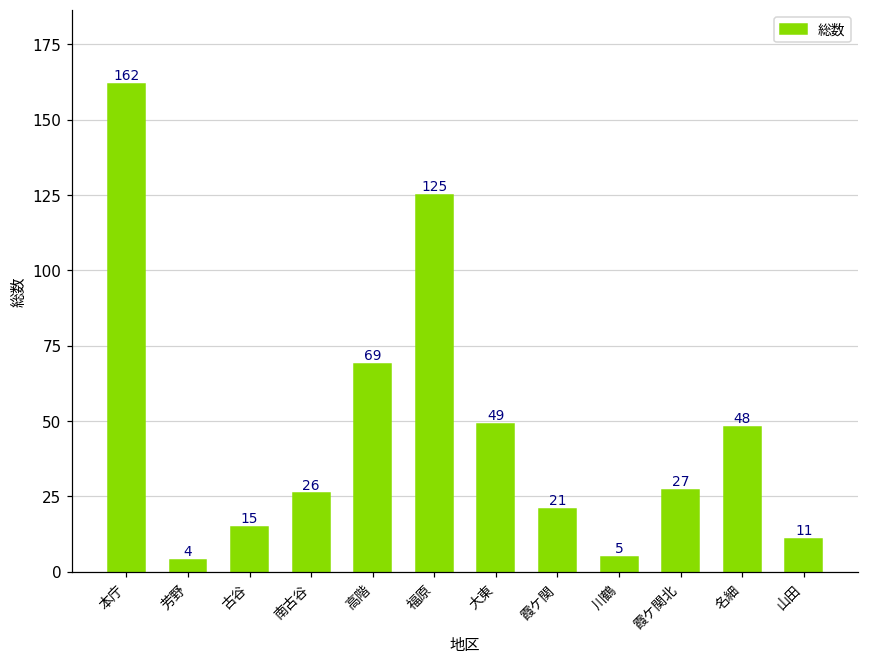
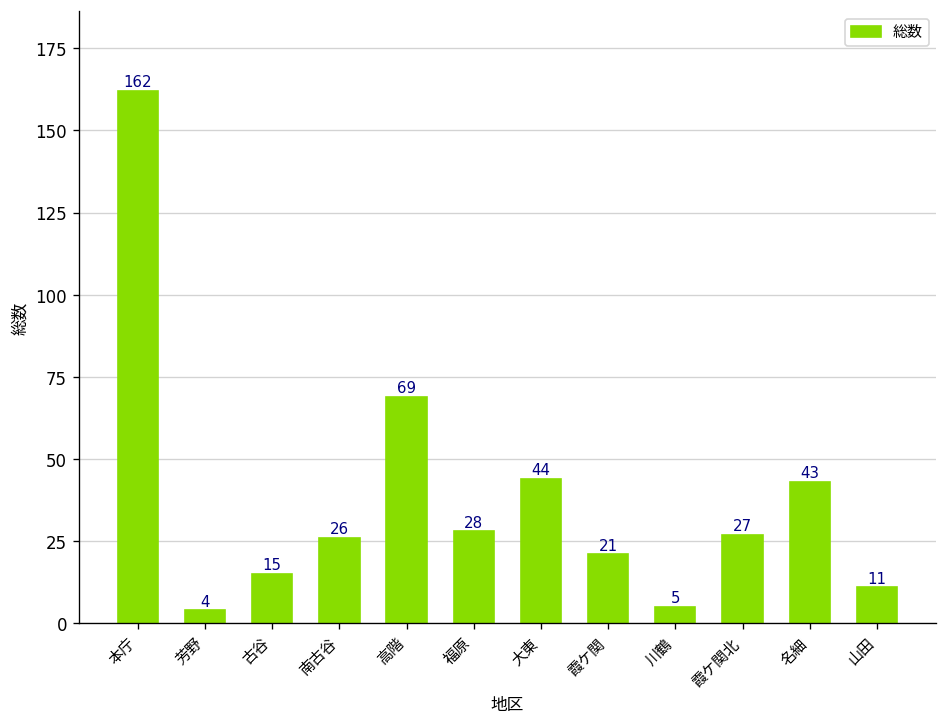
  {
    "本庁": 162,
    "芳野": 4,
    "古谷": 15,
    "南古谷": 26,
    "高階": 69,
-   "福原": 125,
-   "大東": 49,
+   "福原": 28,
+   "大東": 44,
    "霞ケ関": 21,
    "川鶴": 5,
    "霞ケ関北": 27,
-   "名細": 48,
+   "名細": 43,
    "山田": 11
  }
